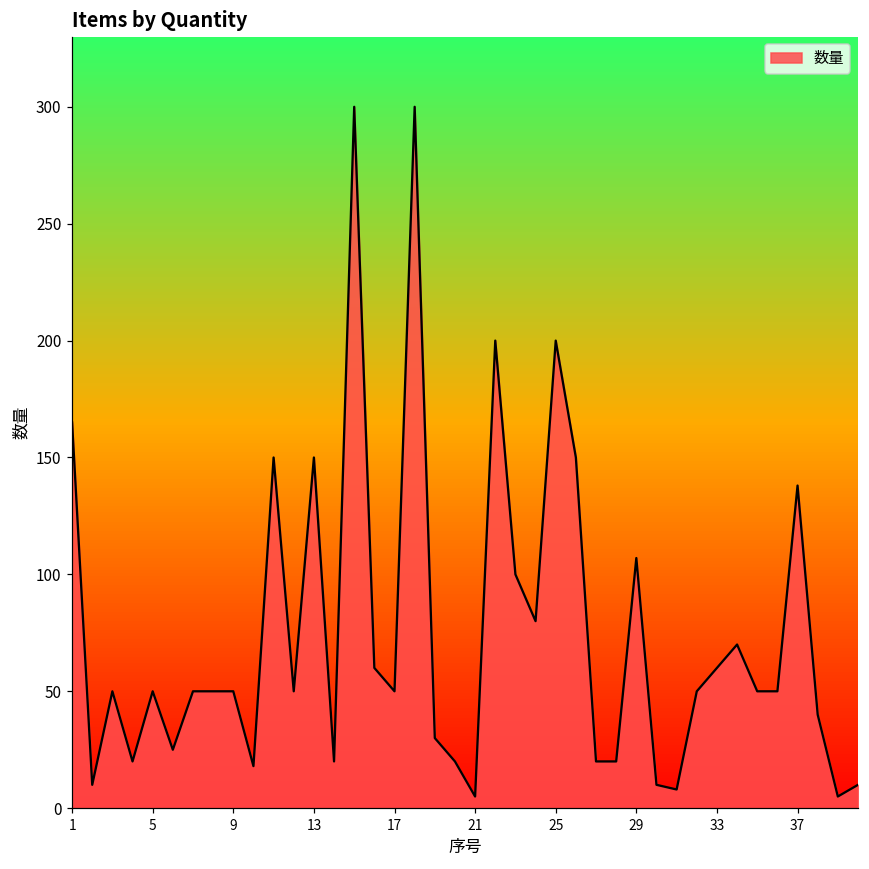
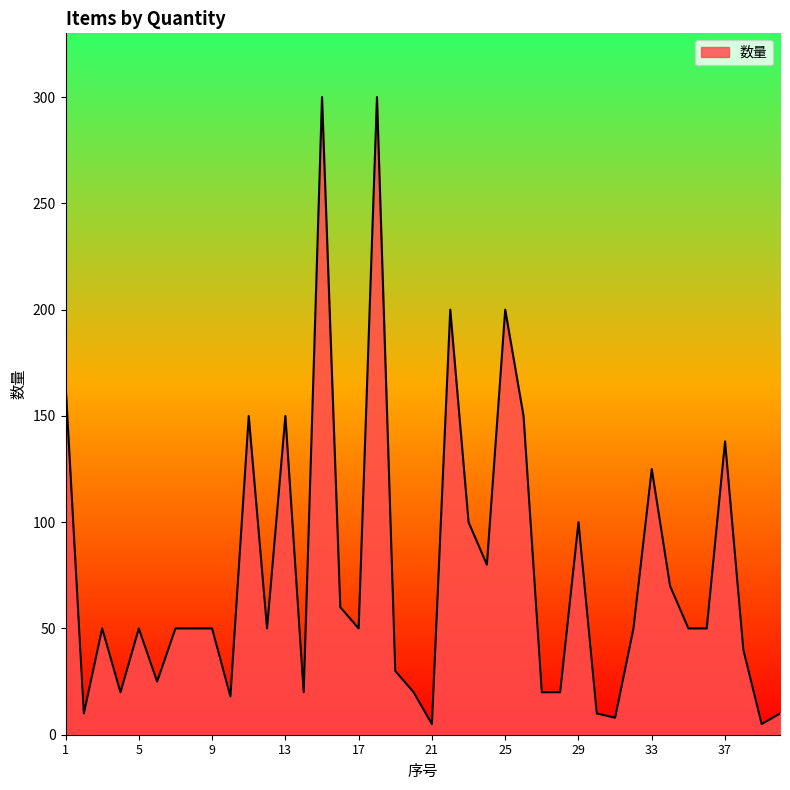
  {
    "1": 165,
    "5": 50,
    "9": 50,
    "13": 150,
    "17": 50,
    "21": 5,
    "25": 200,
-   "29": 107,
-   "33": 60,
+   "29": 100,
+   "33": 125,
    "37": 138
  }
